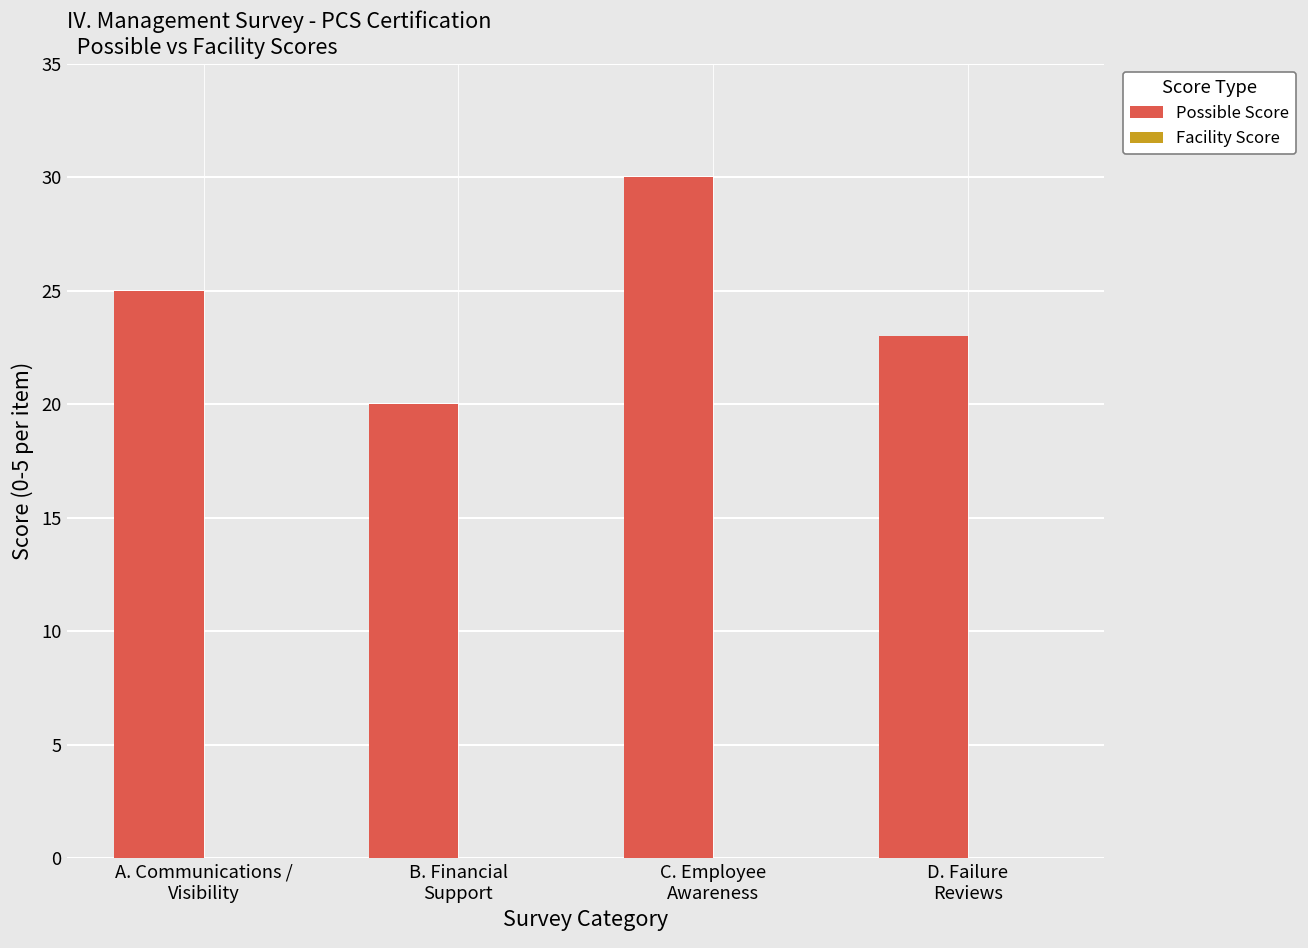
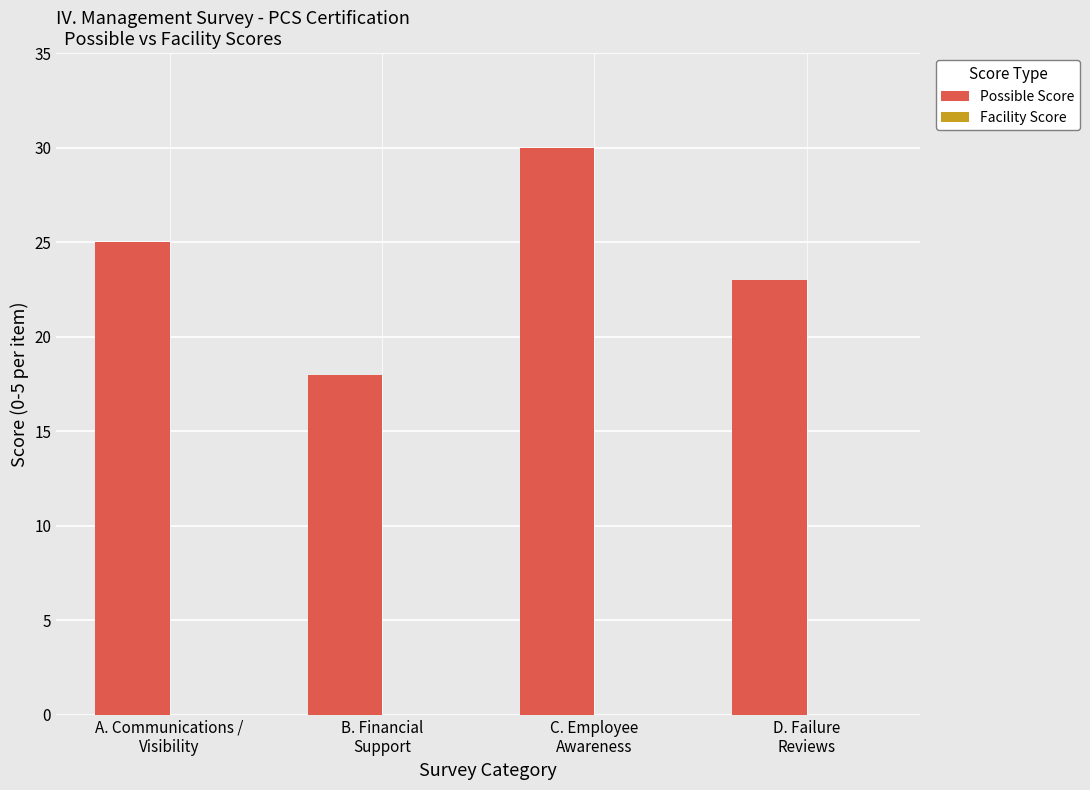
  {
    "Possible Score": {
      "A. Communications / Visibility": 25,
-     "B. Financial Support": 20,
+     "B. Financial Support": 18,
      "C. Employee Awareness": 30,
      "D. Failure Reviews": 23
    },
    "Facility Score": {
      "A. Communications / Visibility": 0,
      "B. Financial Support": 0,
      "C. Employee Awareness": 0,
      "D. Failure Reviews": 0
    }
  }
